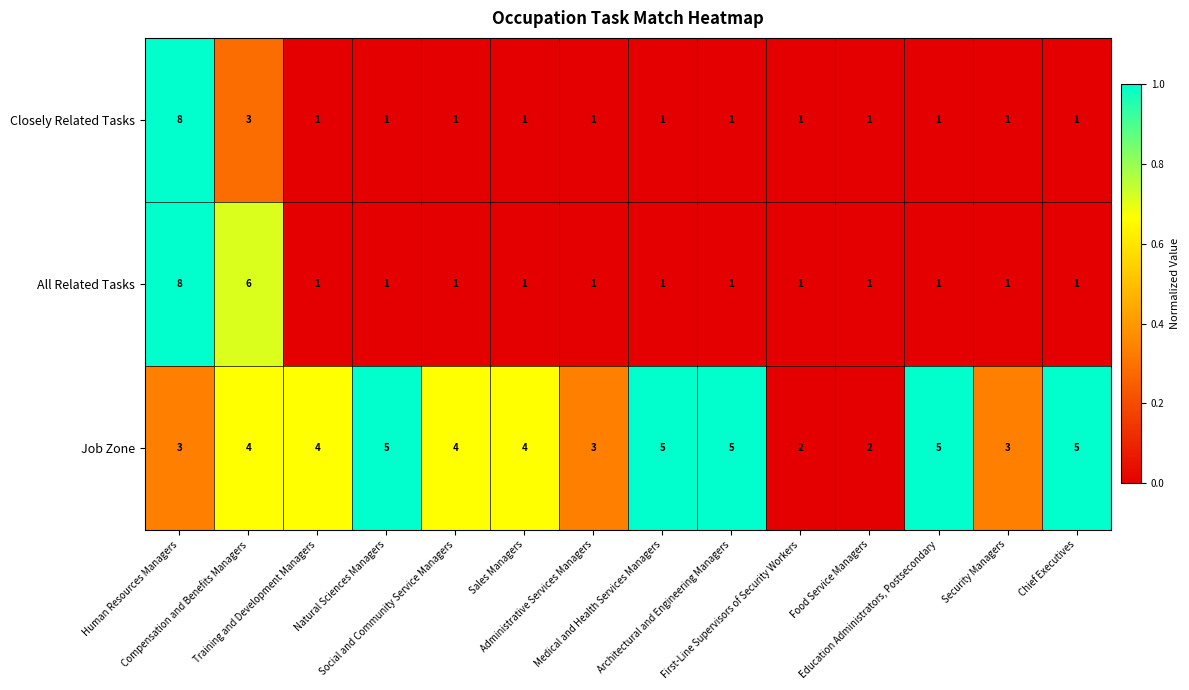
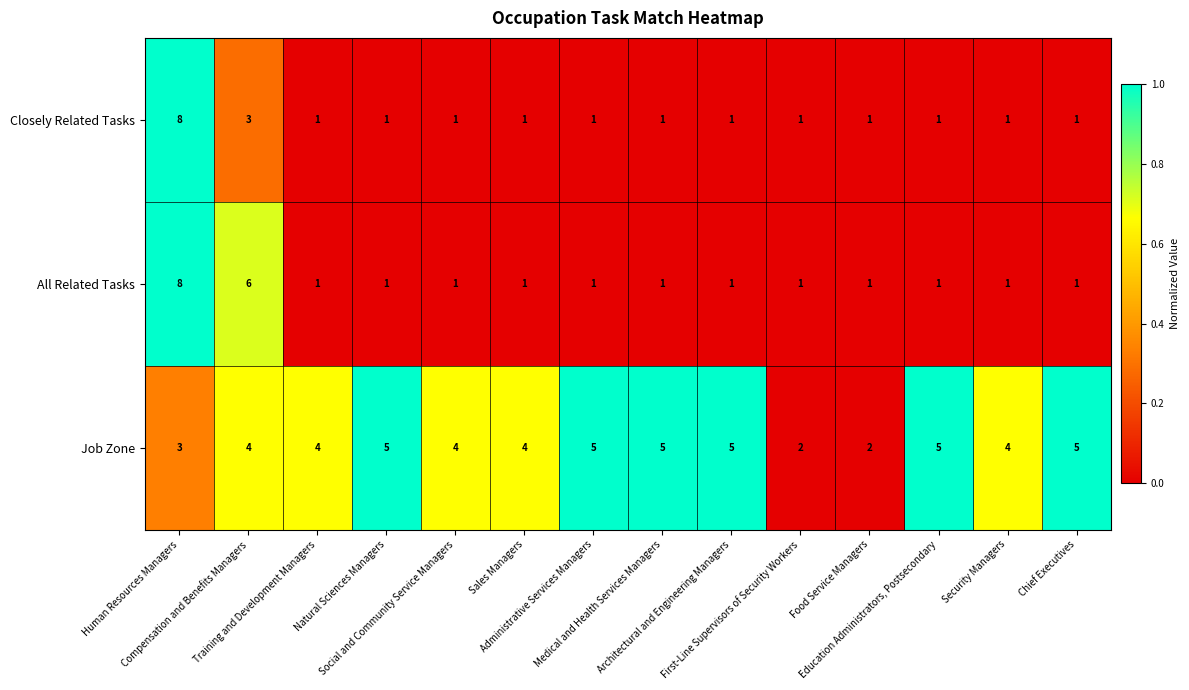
  {
    "Closely Related Tasks": {
      "Human Resources Managers": 8,
      "Compensation and Benefits Managers": 3,
      "Training and Development Managers": 1,
      "Natural Sciences Managers": 1,
      "Social and Community Service Managers": 1,
      "Sales Managers": 1,
      "Administrative Services Managers": 1,
      "Medical and Health Services Managers": 1,
      "Architectural and Engineering Managers": 1,
      "First-Line Supervisors of Security Workers": 1,
      "Food Service Managers": 1,
      "Education Administrators, Postsecondary": 1,
      "Security Managers": 1,
      "Chief Executives": 1
    },
    "All Related Tasks": {
      "Human Resources Managers": 8,
      "Compensation and Benefits Managers": 6,
      "Training and Development Managers": 1,
      "Natural Sciences Managers": 1,
      "Social and Community Service Managers": 1,
      "Sales Managers": 1,
      "Administrative Services Managers": 1,
      "Medical and Health Services Managers": 1,
      "Architectural and Engineering Managers": 1,
      "First-Line Supervisors of Security Workers": 1,
      "Food Service Managers": 1,
      "Education Administrators, Postsecondary": 1,
      "Security Managers": 1,
      "Chief Executives": 1
    },
    "Job Zone": {
      "Human Resources Managers": 3,
      "Compensation and Benefits Managers": 4,
      "Training and Development Managers": 4,
      "Natural Sciences Managers": 5,
      "Social and Community Service Managers": 4,
      "Sales Managers": 4,
-     "Administrative Services Managers": 3,
+     "Administrative Services Managers": 5,
      "Medical and Health Services Managers": 5,
      "Architectural and Engineering Managers": 5,
      "First-Line Supervisors of Security Workers": 2,
      "Food Service Managers": 2,
      "Education Administrators, Postsecondary": 5,
-     "Security Managers": 3,
+     "Security Managers": 4,
      "Chief Executives": 5
    }
  }
